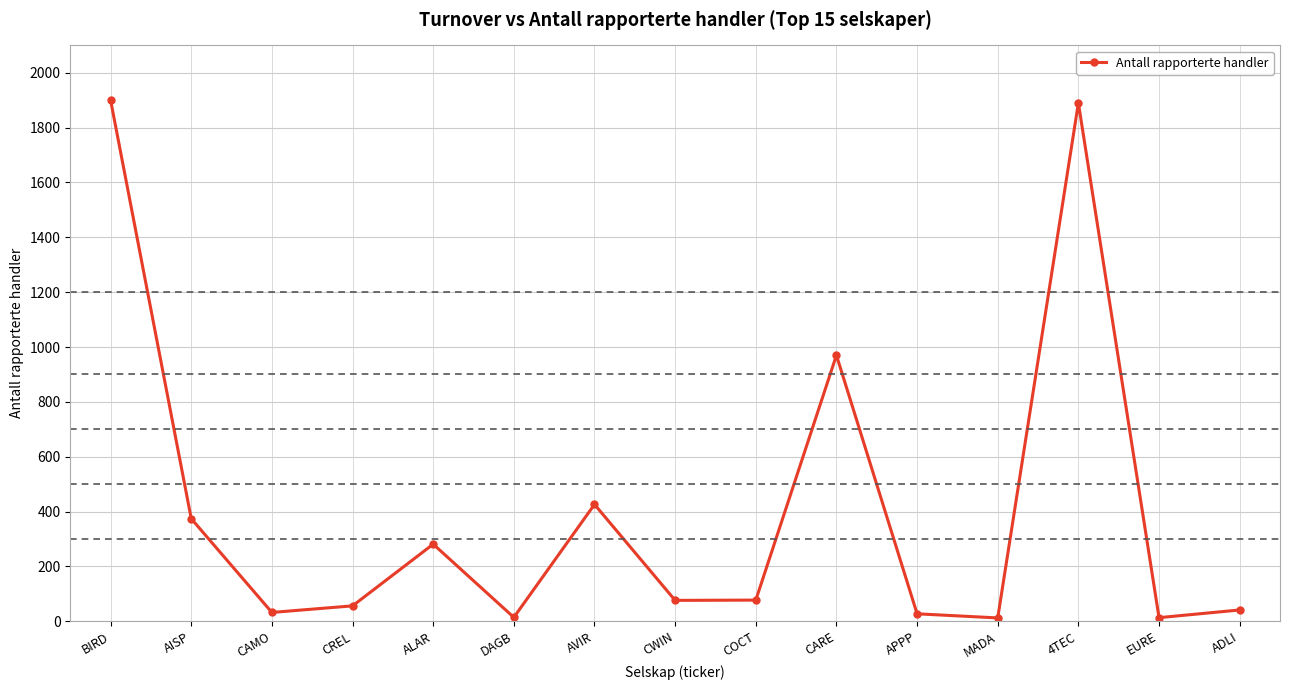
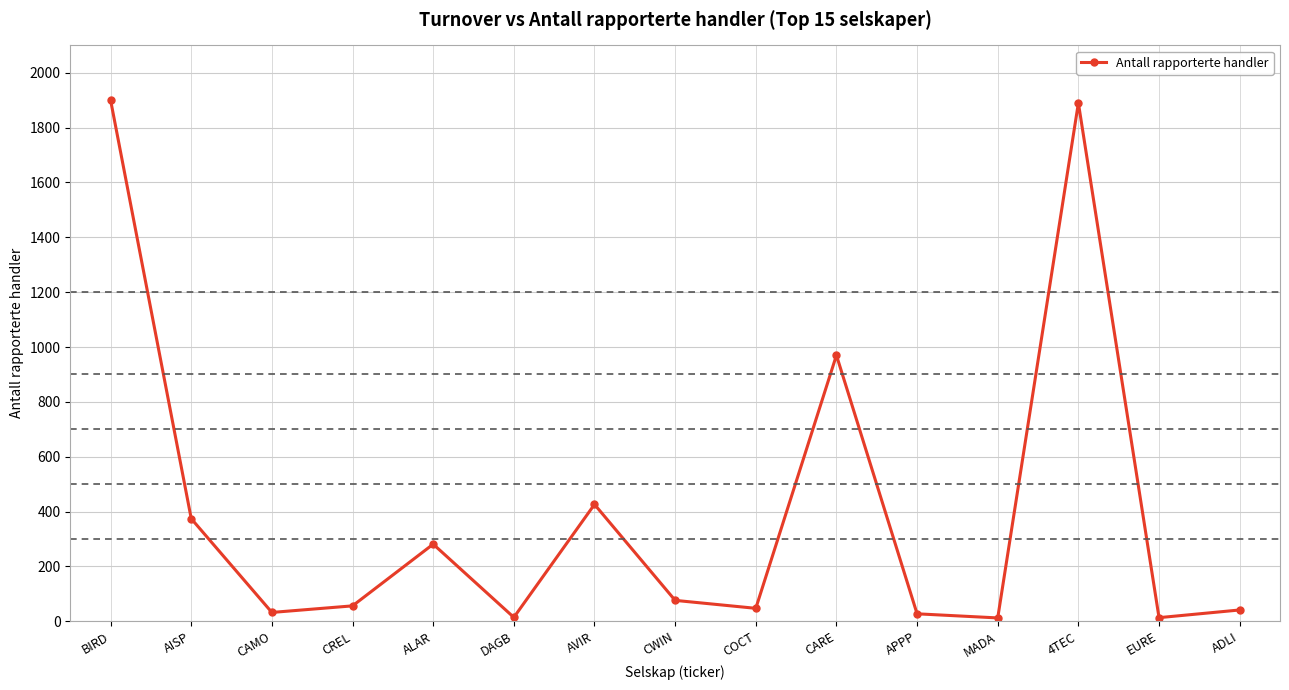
  {
    "BIRD": 1900,
    "AISP": 370,
    "CAMO": 30,
    "CREL": 60,
    "ALAR": 280,
    "DAGB": 10,
    "AVIR": 430,
    "CWIN": 80,
-   "COCT": 80,
+   "COCT": 50,
    "CARE": 970,
    "APPP": 30,
    "MADA": 10,
    "4TEC": 1890,
    "EURE": 10,
    "ADLI": 40
  }
